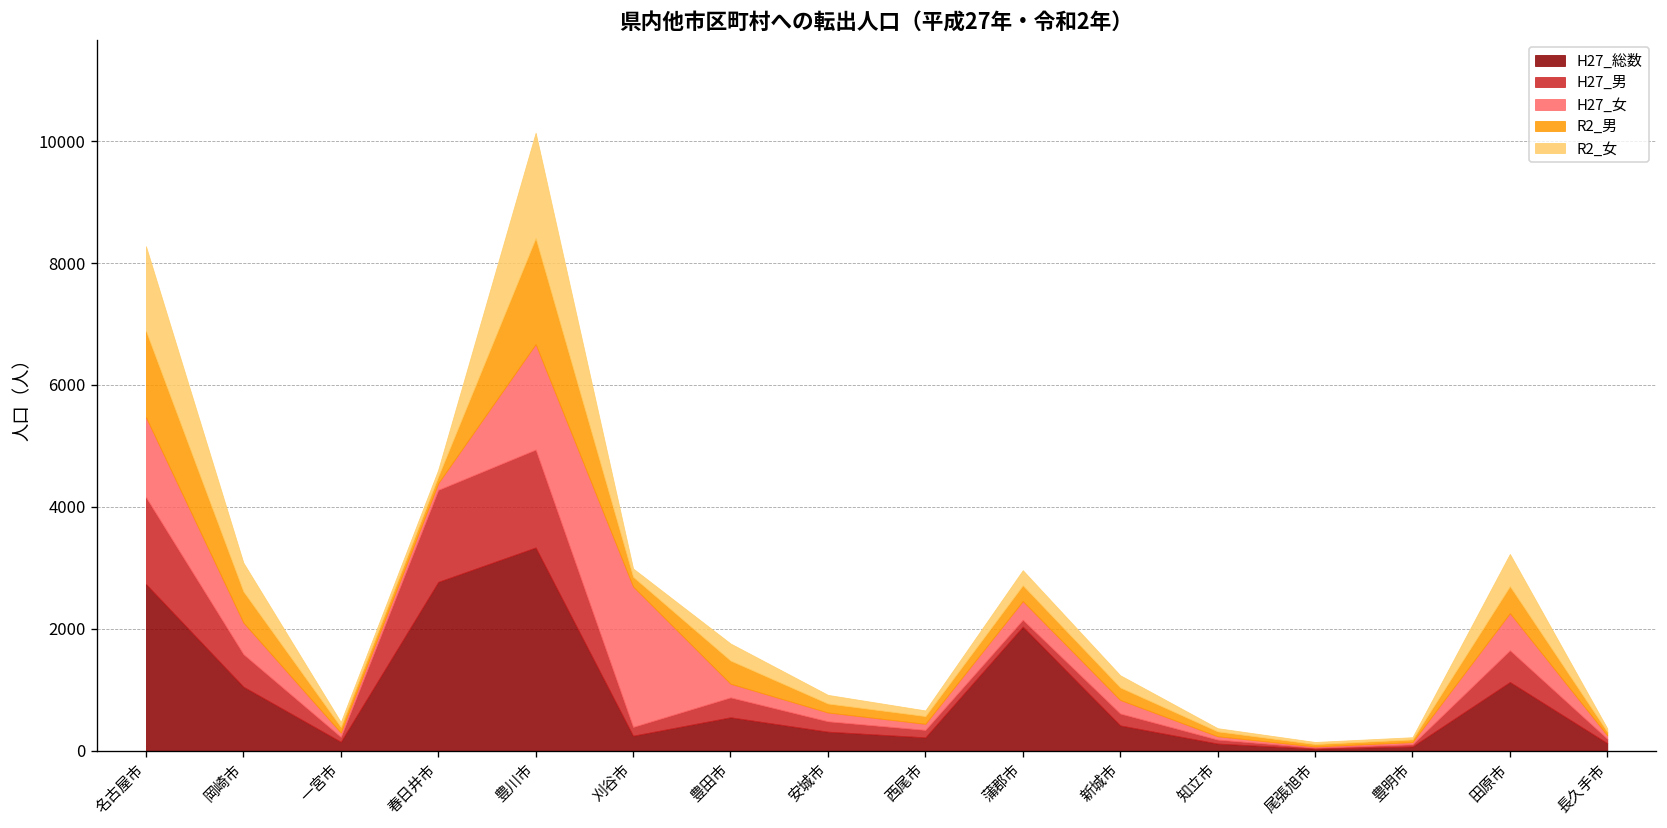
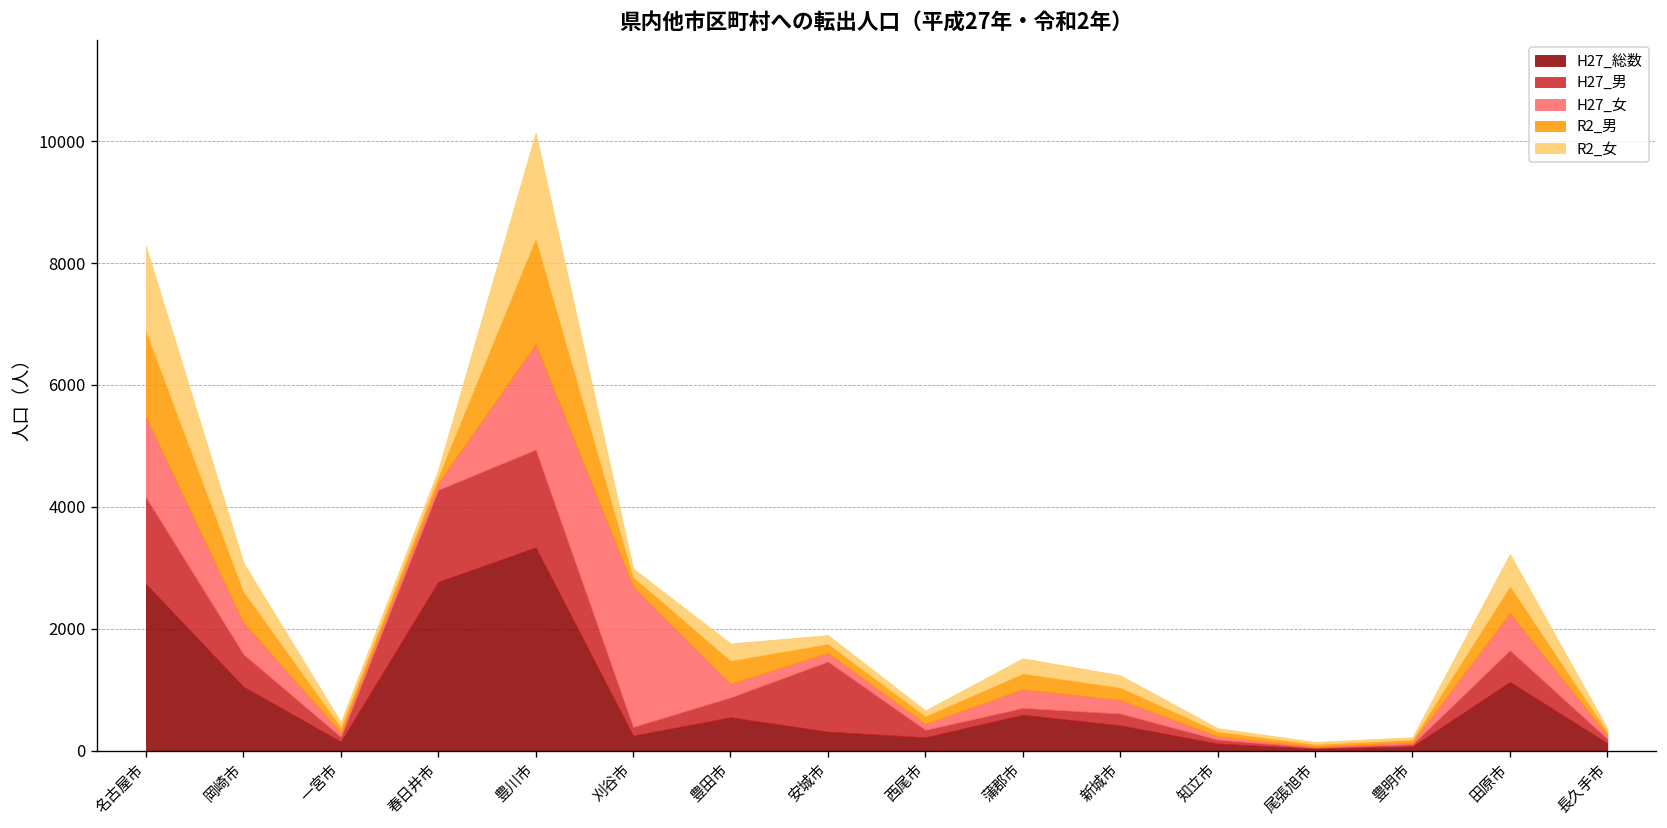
  {
    "H27_総数": {
      "名古屋市": 2700,
      "岡崎市": 1100,
      "一宮市": 200,
      "春日井市": 2800,
      "豊川市": 3300,
      "刈谷市": 200,
      "豊田市": 600,
      "安城市": 300,
      "西尾市": 200,
-     "蒲郡市": 2000,
+     "蒲郡市": 600,
      "新城市": 400,
      "知立市": 100,
      "田原市": 1100,
      "長久手市": 100
    },
    "H27_男": {
      "名古屋市": 1400,
      "岡崎市": 500,
      "一宮市": 100,
      "春日井市": 1500,
      "豊川市": 1600,
      "刈谷市": 100,
      "豊田市": 300,
-     "安城市": 200,
+     "安城市": 1200,
      "西尾市": 100,
      "蒲郡市": 100,
      "新城市": 200,
      "知立市": 100,
      "田原市": 500,
      "長久手市": 100
    },
    "H27_女": {
      "名古屋市": 1300,
      "岡崎市": 500,
      "一宮市": 100,
      "春日井市": 100,
      "豊川市": 1700,
      "刈谷市": 2300,
      "豊田市": 200,
      "安城市": 100,
      "西尾市": 100,
      "蒲郡市": 300,
      "新城市": 200,
      "知立市": 100,
      "田原市": 600,
      "長久手市": 100
    },
    "R2_男": {
      "名古屋市": 1400,
      "岡崎市": 500,
      "一宮市": 100,
      "春日井市": 100,
      "豊川市": 1700,
      "刈谷市": 200,
      "豊田市": 400,
      "安城市": 100,
      "西尾市": 100,
      "蒲郡市": 300,
      "新城市": 200,
      "知立市": 100,
      "田原市": 400,
      "長久手市": 100
    },
    "R2_女": {
      "名古屋市": 1400,
      "岡崎市": 500,
      "一宮市": 100,
      "春日井市": 100,
      "豊川市": 1700,
      "刈谷市": 100,
      "豊田市": 300,
      "安城市": 100,
      "西尾市": 100,
      "蒲郡市": 200,
      "新城市": 200,
      "知立市": 100,
      "田原市": 500,
      "長久手市": 100
    }
  }
